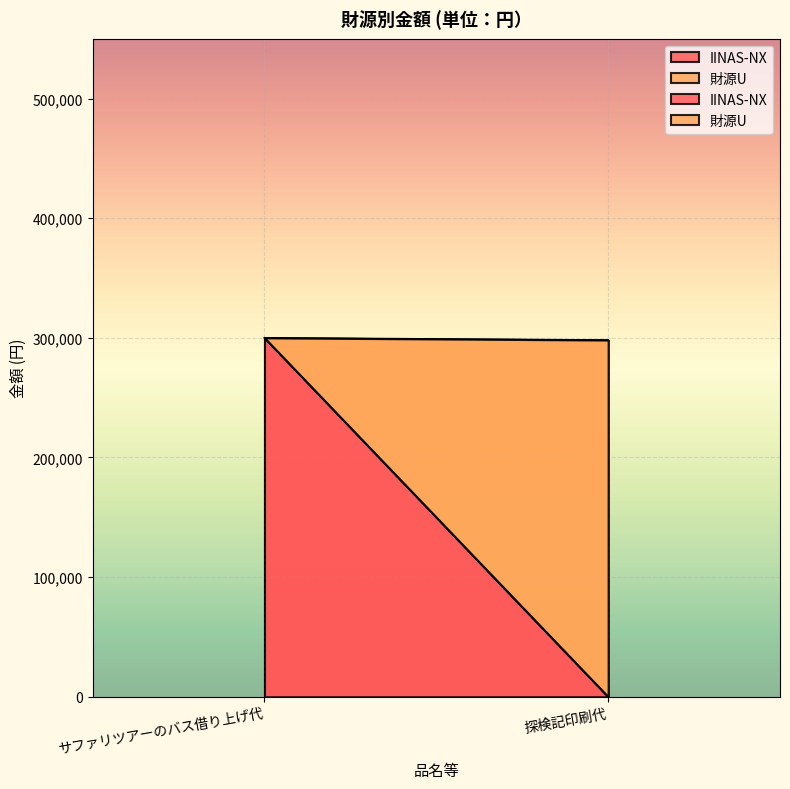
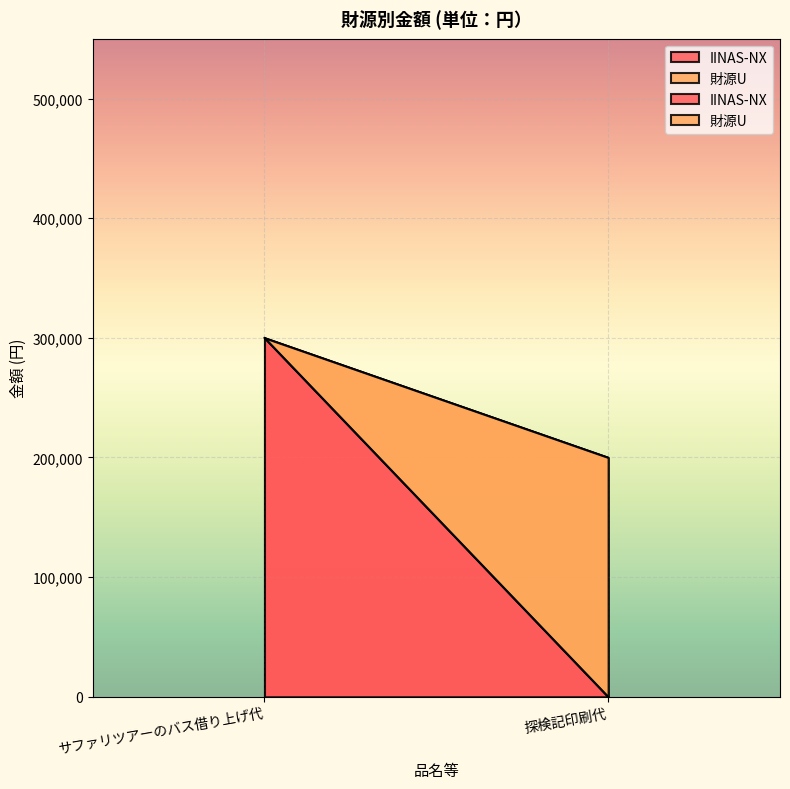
  {
    "IINAS-NX": {
      "探検記印刷代": "0"
    },
    "財源U": {
-     "探検記印刷代": "298,000"
+     "探検記印刷代": "200,000"
    }
  }
